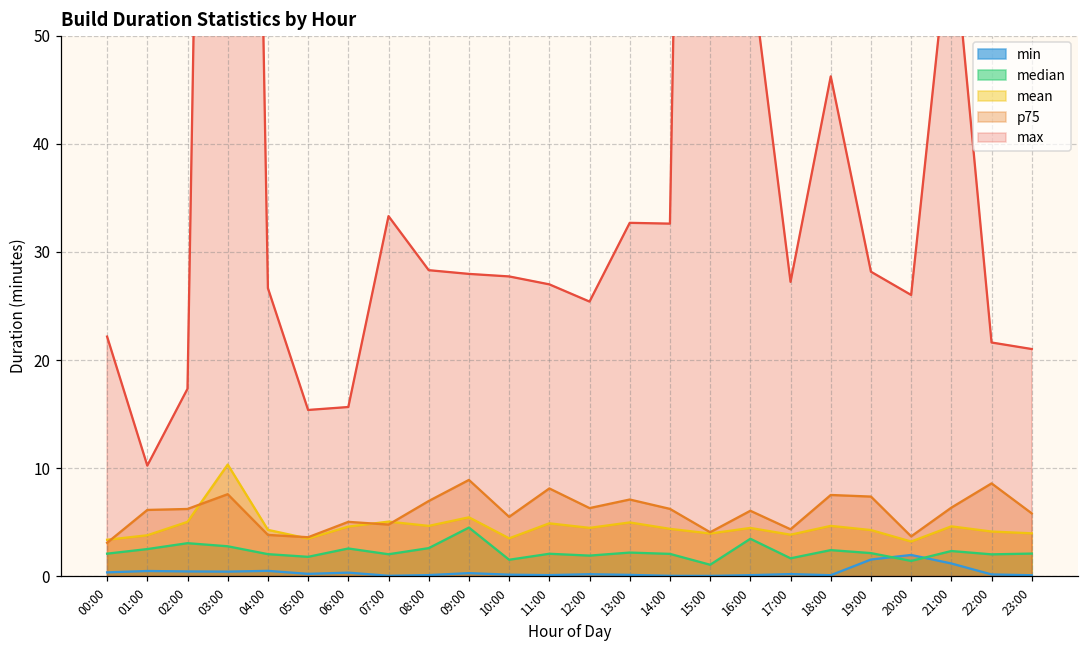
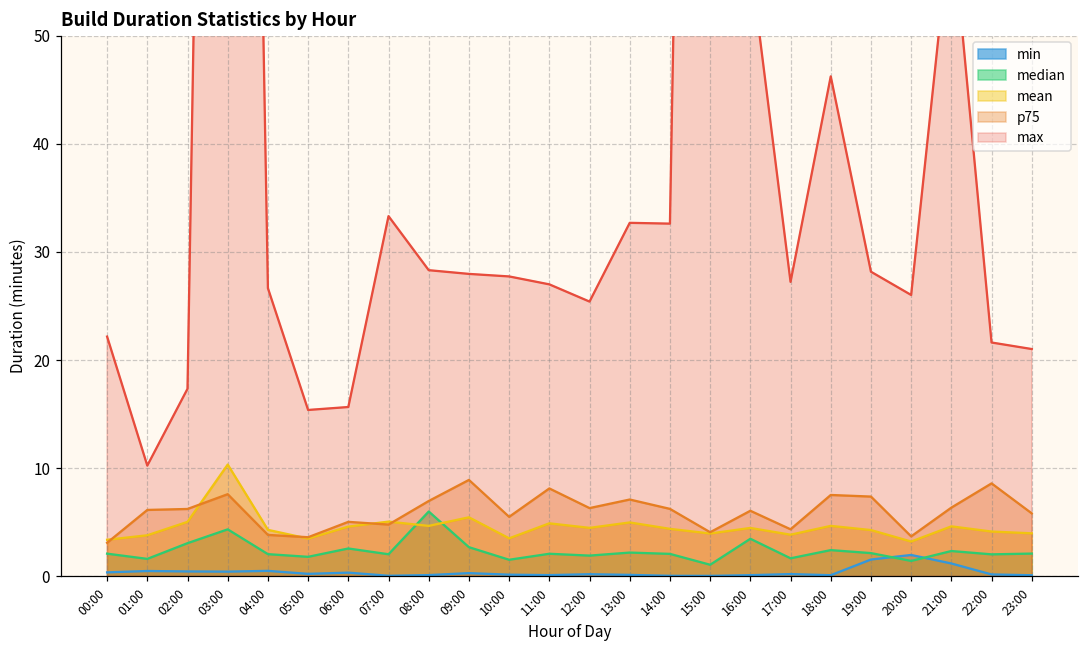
  {
    "min": {
      "00:00": 0,
      "01:00": 0,
      "02:00": 0,
      "03:00": 0,
      "04:00": 1,
      "05:00": 0,
      "06:00": 0,
      "07:00": 0,
      "08:00": 0,
      "09:00": 0,
      "10:00": 0,
      "11:00": 0,
      "12:00": 0,
      "13:00": 0,
      "14:00": 0,
      "15:00": 0,
      "16:00": 0,
      "17:00": 0,
      "18:00": 0,
      "19:00": 2,
      "20:00": 2,
      "21:00": 1,
      "22:00": 0,
      "23:00": 0
    },
    "median": {
      "00:00": 2,
-     "01:00": 3,
+     "01:00": 2,
      "02:00": 3,
-     "03:00": 3,
+     "03:00": 4,
      "04:00": 2,
      "05:00": 2,
      "06:00": 3,
      "07:00": 2,
-     "08:00": 3,
-     "09:00": 5,
+     "08:00": 6,
+     "09:00": 3,
      "10:00": 2,
      "11:00": 2,
      "12:00": 2,
      "13:00": 2,
      "14:00": 2,
      "15:00": 1,
      "16:00": 3,
      "17:00": 2,
      "18:00": 2,
      "19:00": 2,
      "20:00": 1,
      "21:00": 2,
      "22:00": 2,
      "23:00": 2
    }
  }
